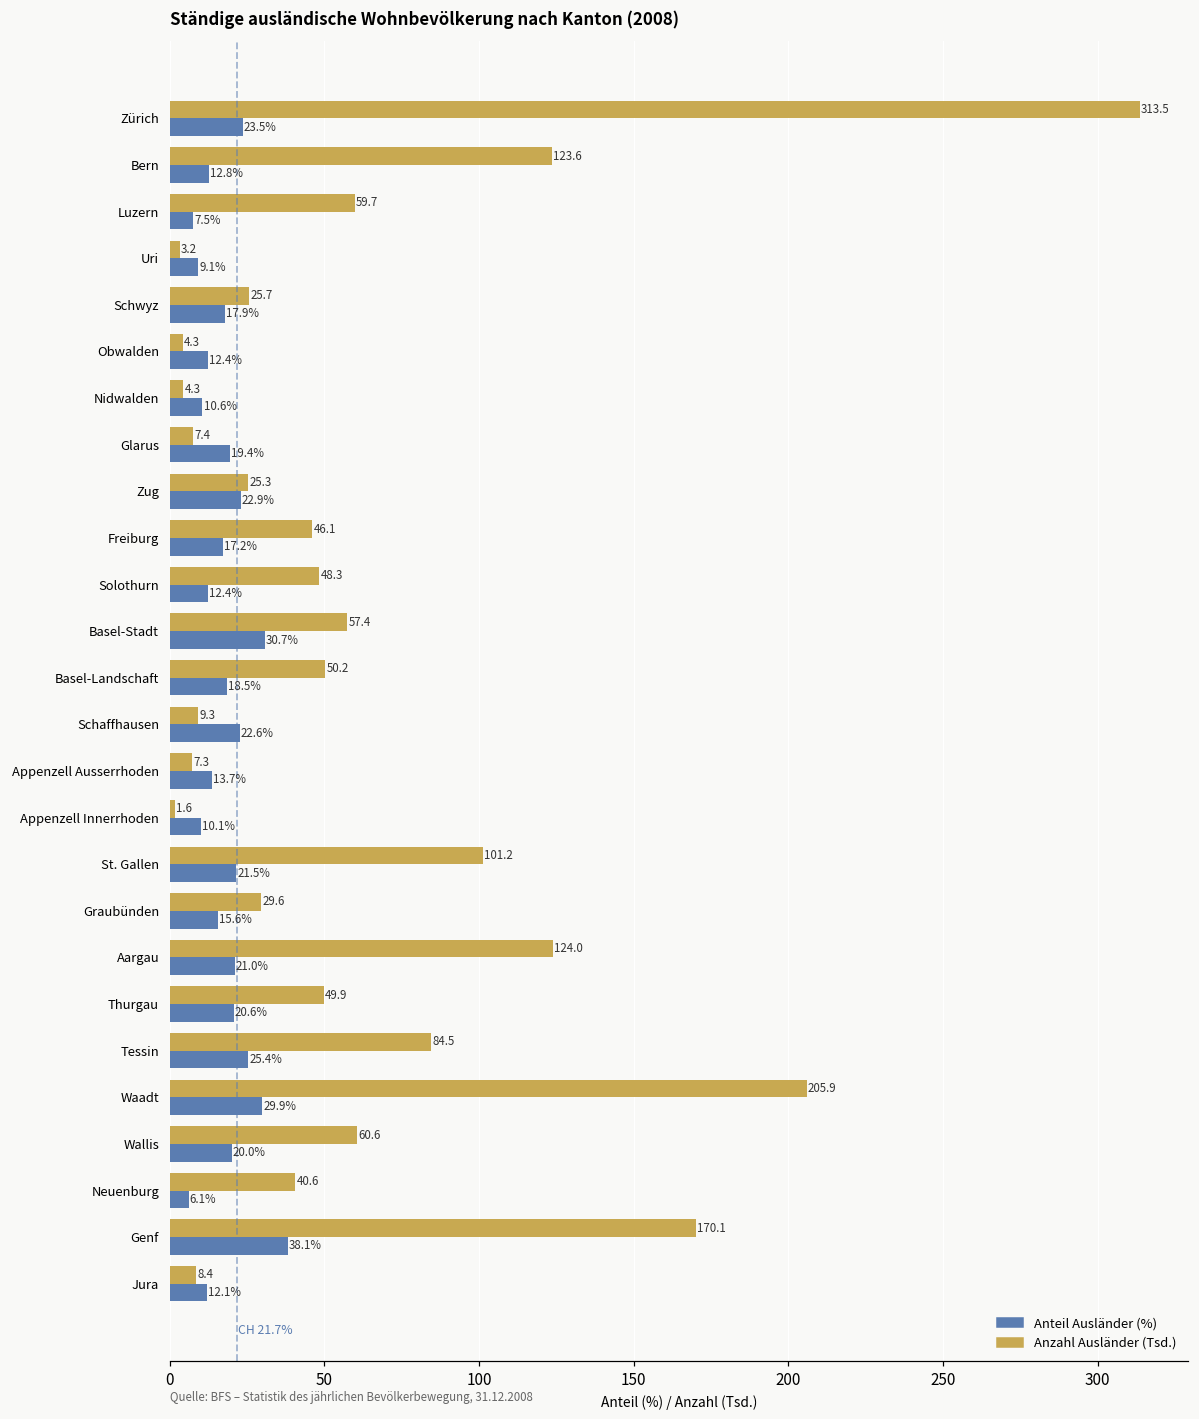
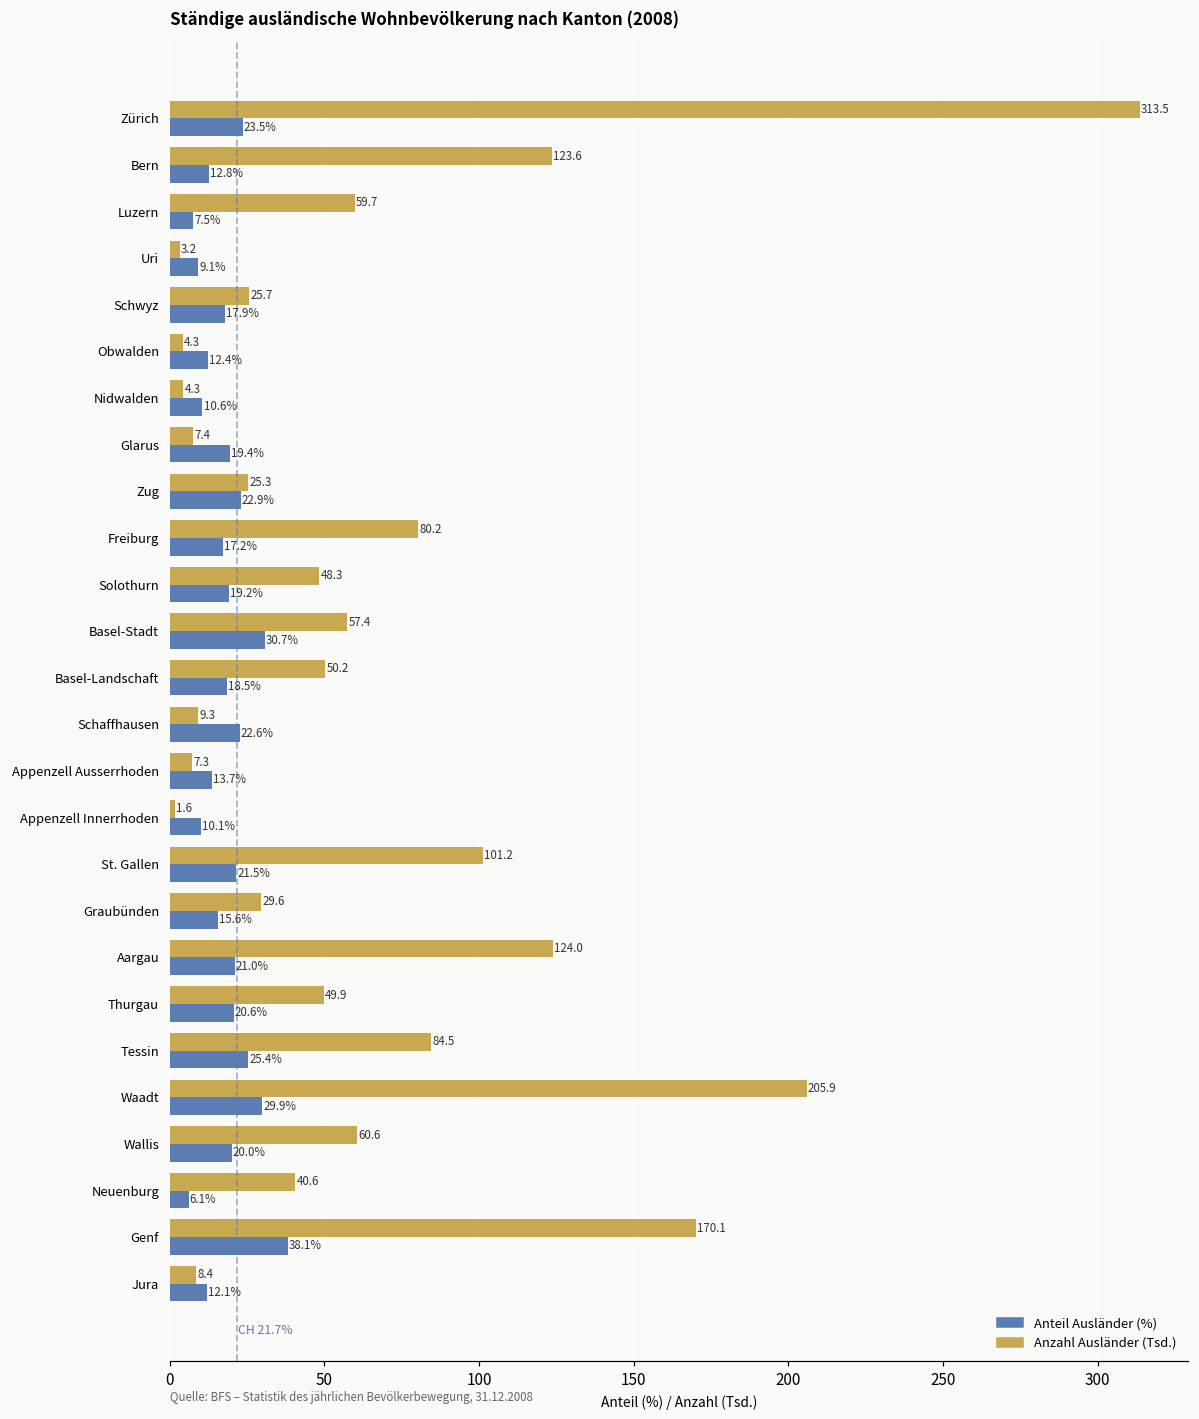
  {
    "Anteil Ausländer (%)": {
      "Zürich": "23.5%",
      "Bern": "12.8%",
      "Luzern": "7.5%",
      "Uri": "9.1%",
      "Schwyz": "17.9%",
      "Obwalden": "12.4%",
      "Nidwalden": "10.6%",
      "Glarus": "19.4%",
      "Zug": "22.9%",
      "Freiburg": "17.2%",
-     "Solothurn": "12.4%",
+     "Solothurn": "19.2%",
      "Basel-Stadt": "30.7%",
      "Basel-Landschaft": "18.5%",
      "Schaffhausen": "22.6%",
      "Appenzell Ausserrhoden": "13.7%",
      "Appenzell Innerrhoden": "10.1%",
      "St. Gallen": "21.5%",
      "Graubünden": "15.6%",
      "Aargau": "21.0%",
      "Thurgau": "20.6%",
      "Tessin": "25.4%",
      "Waadt": "29.9%",
      "Wallis": "20.0%",
      "Neuenburg": "6.1%",
      "Genf": "38.1%",
      "Jura": "12.1%"
    },
    "Anzahl Ausländer (Tsd.)": {
      "Zürich": "313.5",
      "Bern": "123.6",
      "Luzern": "59.7",
      "Uri": "3.2",
      "Schwyz": "25.7",
      "Obwalden": "4.3",
      "Nidwalden": "4.3",
      "Glarus": "7.4",
      "Zug": "25.3",
-     "Freiburg": "46.1",
+     "Freiburg": "80.2",
      "Solothurn": "48.3",
      "Basel-Stadt": "57.4",
      "Basel-Landschaft": "50.2",
      "Schaffhausen": "9.3",
      "Appenzell Ausserrhoden": "7.3",
      "Appenzell Innerrhoden": "1.6",
      "St. Gallen": "101.2",
      "Graubünden": "29.6",
      "Aargau": "124.0",
      "Thurgau": "49.9",
      "Tessin": "84.5",
      "Waadt": "205.9",
      "Wallis": "60.6",
      "Neuenburg": "40.6",
      "Genf": "170.1",
      "Jura": "8.4"
    }
  }
